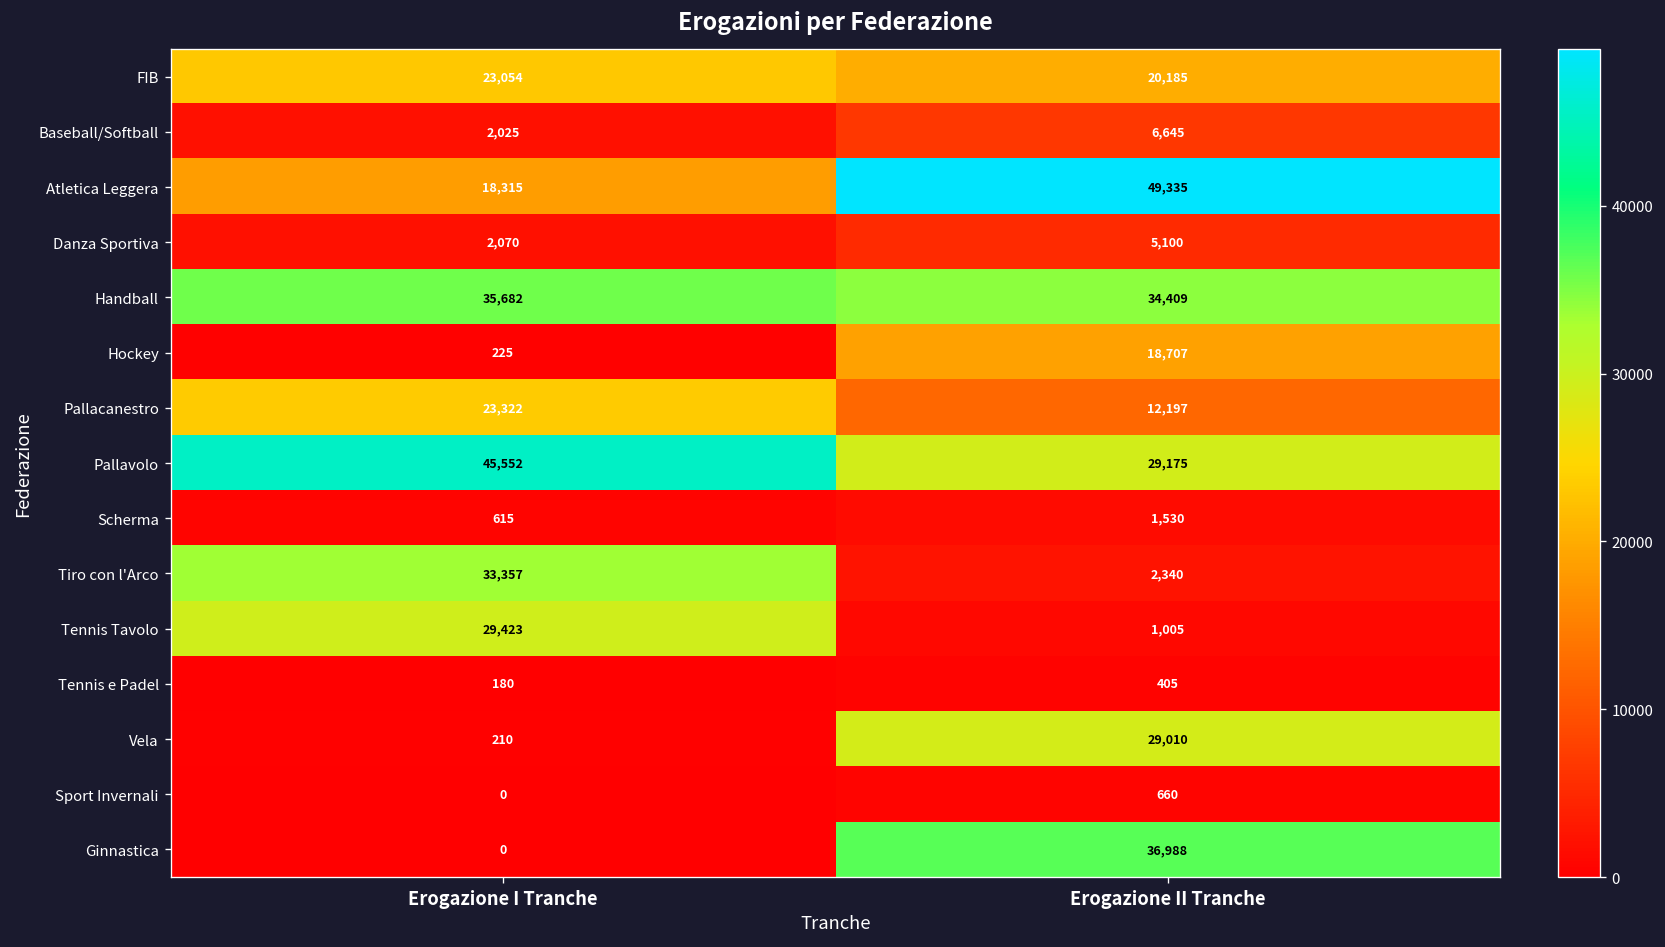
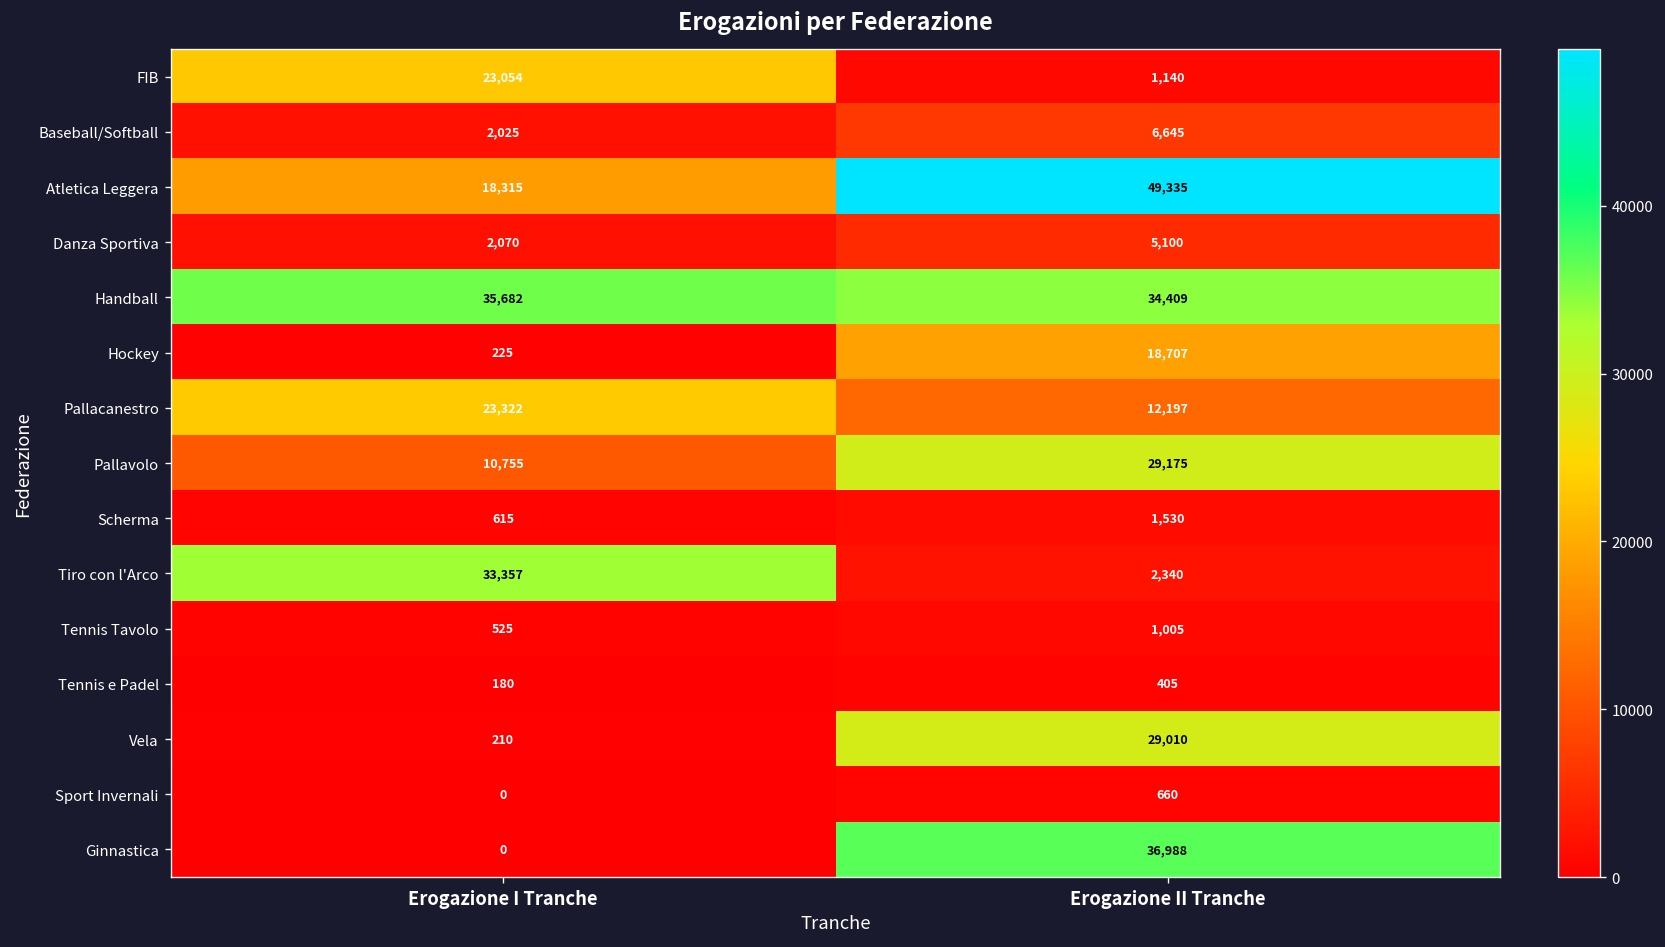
  {
    "FIB": {
      "Erogazione I Tranche": "23,054",
-     "Erogazione II Tranche": "20,185"
+     "Erogazione II Tranche": "1,140"
    },
    "Baseball/Softball": {
      "Erogazione I Tranche": "2,025",
      "Erogazione II Tranche": "6,645"
    },
    "Atletica Leggera": {
      "Erogazione I Tranche": "18,315",
      "Erogazione II Tranche": "49,335"
    },
    "Danza Sportiva": {
      "Erogazione I Tranche": "2,070",
      "Erogazione II Tranche": "5,100"
    },
    "Handball": {
      "Erogazione I Tranche": "35,682",
      "Erogazione II Tranche": "34,409"
    },
    "Hockey": {
      "Erogazione I Tranche": "225",
      "Erogazione II Tranche": "18,707"
    },
    "Pallacanestro": {
      "Erogazione I Tranche": "23,322",
      "Erogazione II Tranche": "12,197"
    },
    "Pallavolo": {
-     "Erogazione I Tranche": "45,552",
+     "Erogazione I Tranche": "10,755",
      "Erogazione II Tranche": "29,175"
    },
    "Scherma": {
      "Erogazione I Tranche": "615",
      "Erogazione II Tranche": "1,530"
    },
    "Tiro con l'Arco": {
      "Erogazione I Tranche": "33,357",
      "Erogazione II Tranche": "2,340"
    },
    "Tennis Tavolo": {
-     "Erogazione I Tranche": "29,423",
+     "Erogazione I Tranche": "525",
      "Erogazione II Tranche": "1,005"
    },
    "Tennis e Padel": {
      "Erogazione I Tranche": "180",
      "Erogazione II Tranche": "405"
    },
    "Vela": {
      "Erogazione I Tranche": "210",
      "Erogazione II Tranche": "29,010"
    },
    "Sport Invernali": {
      "Erogazione I Tranche": "0",
      "Erogazione II Tranche": "660"
    },
    "Ginnastica": {
      "Erogazione I Tranche": "0",
      "Erogazione II Tranche": "36,988"
    }
  }
